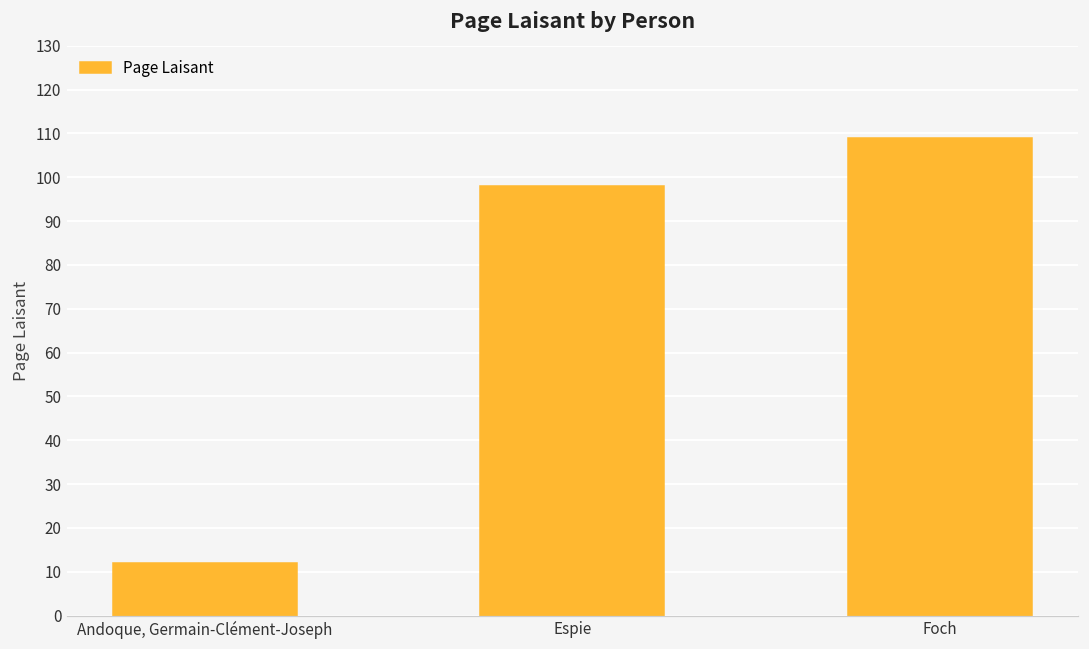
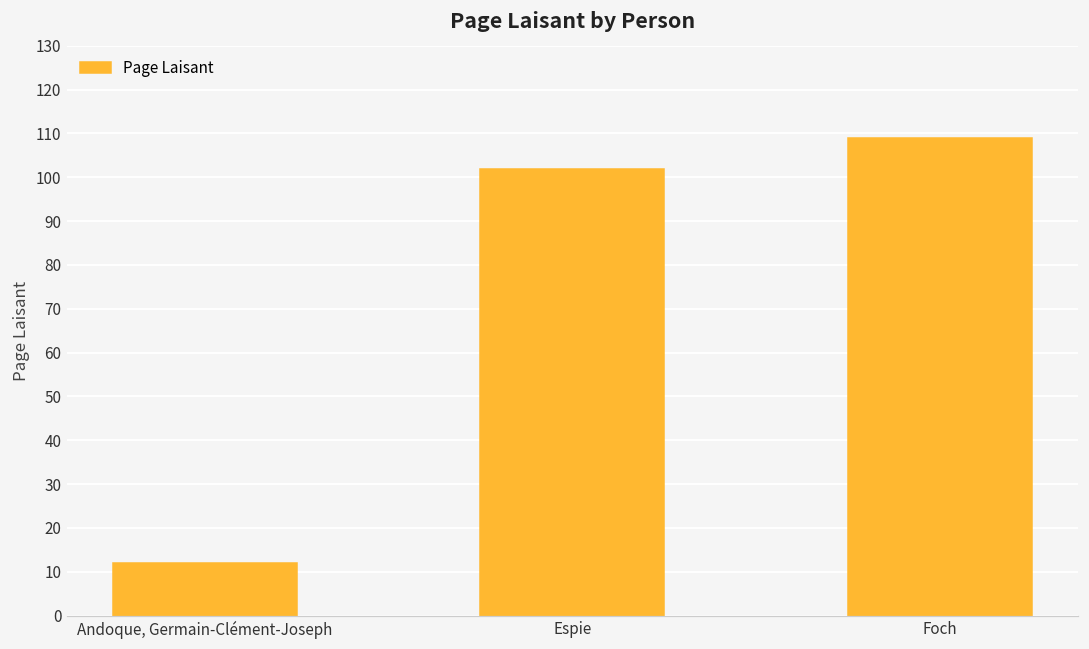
  {
    "Andoque, Germain-Clément-Joseph": 12,
-   "Espie": 98,
+   "Espie": 102,
    "Foch": 109
  }
